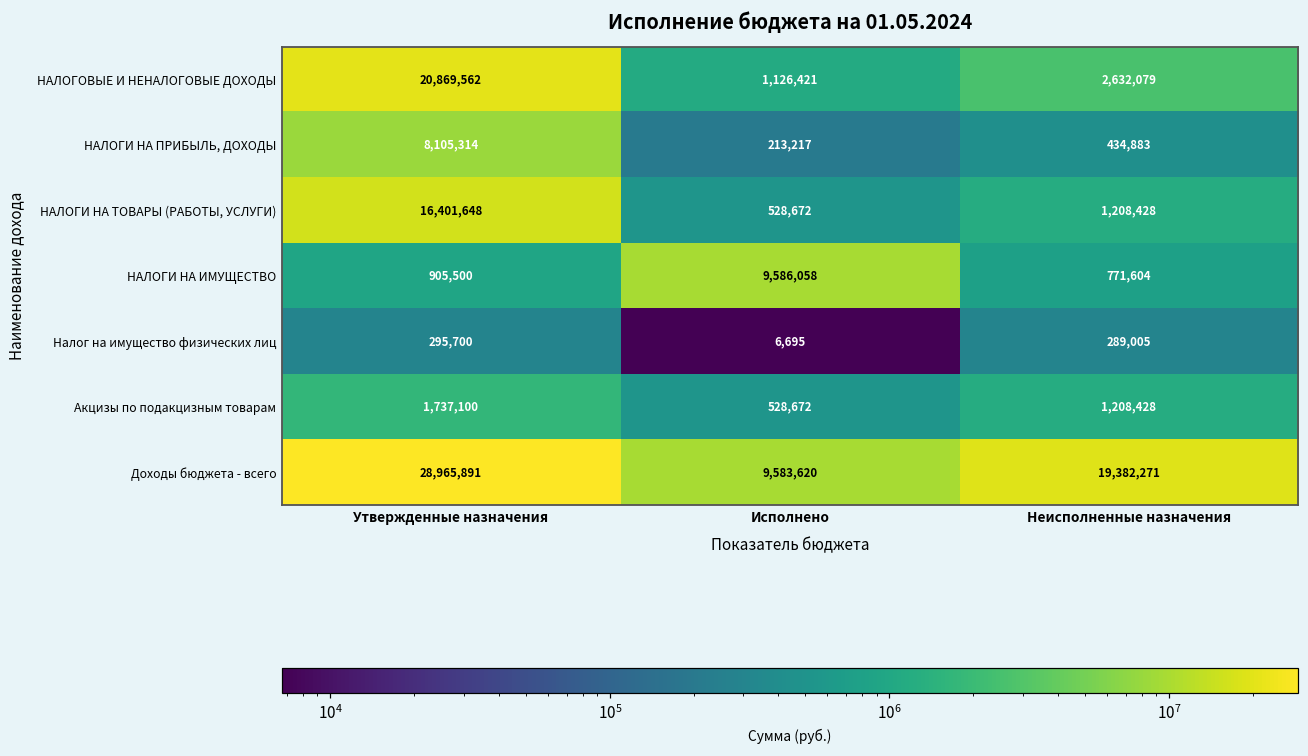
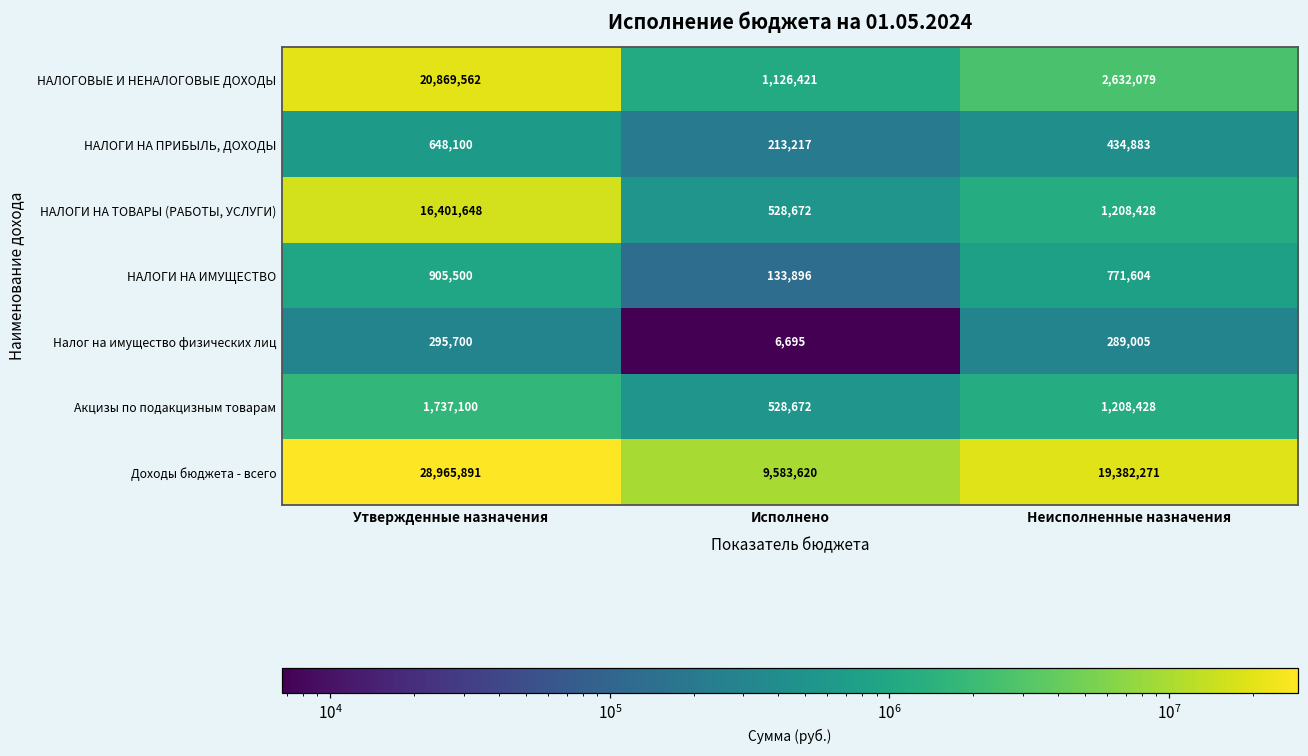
  {
    "НАЛОГОВЫЕ И НЕНАЛОГОВЫЕ ДОХОДЫ": {
      "Утвержденные назначения": "20,869,562",
      "Исполнено": "1,126,421",
      "Неисполненные назначения": "2,632,079"
    },
    "НАЛОГИ НА ПРИБЫЛЬ, ДОХОДЫ": {
-     "Утвержденные назначения": "8,105,314",
+     "Утвержденные назначения": "648,100",
      "Исполнено": "213,217",
      "Неисполненные назначения": "434,883"
    },
    "НАЛОГИ НА ТОВАРЫ (РАБОТЫ, УСЛУГИ)": {
      "Утвержденные назначения": "16,401,648",
      "Исполнено": "528,672",
      "Неисполненные назначения": "1,208,428"
    },
    "НАЛОГИ НА ИМУЩЕСТВО": {
      "Утвержденные назначения": "905,500",
-     "Исполнено": "9,586,058",
+     "Исполнено": "133,896",
      "Неисполненные назначения": "771,604"
    },
    "Налог на имущество физических лиц": {
      "Утвержденные назначения": "295,700",
      "Исполнено": "6,695",
      "Неисполненные назначения": "289,005"
    },
    "Акцизы по подакцизным товарам": {
      "Утвержденные назначения": "1,737,100",
      "Исполнено": "528,672",
      "Неисполненные назначения": "1,208,428"
    },
    "Доходы бюджета - всего": {
      "Утвержденные назначения": "28,965,891",
      "Исполнено": "9,583,620",
      "Неисполненные назначения": "19,382,271"
    }
  }
